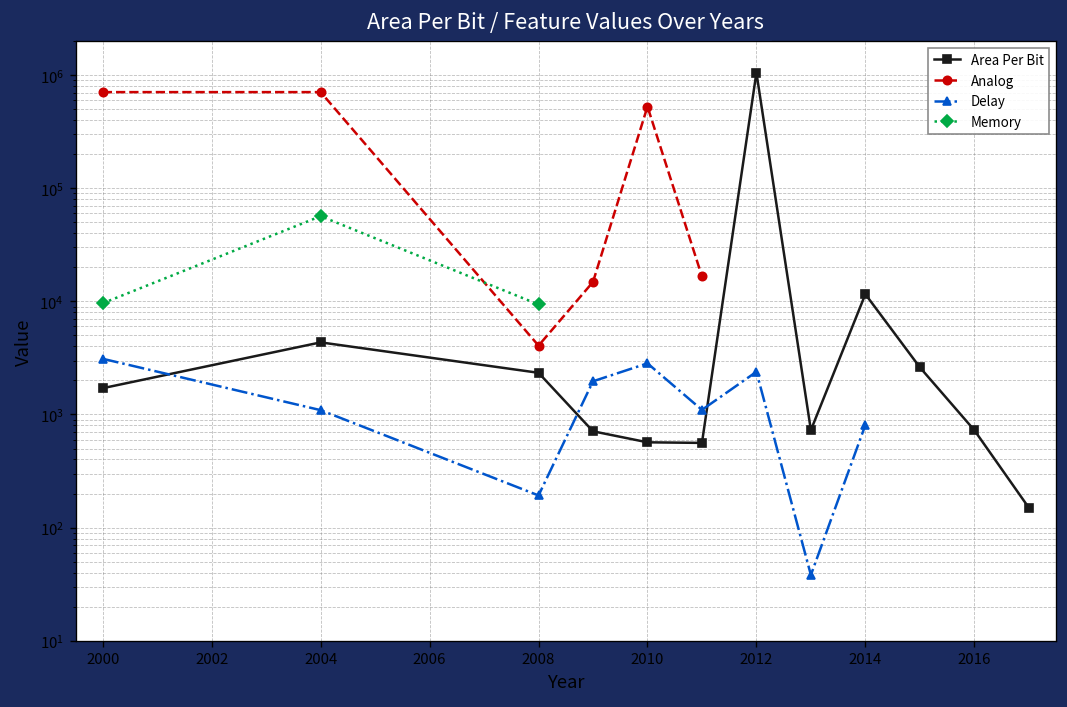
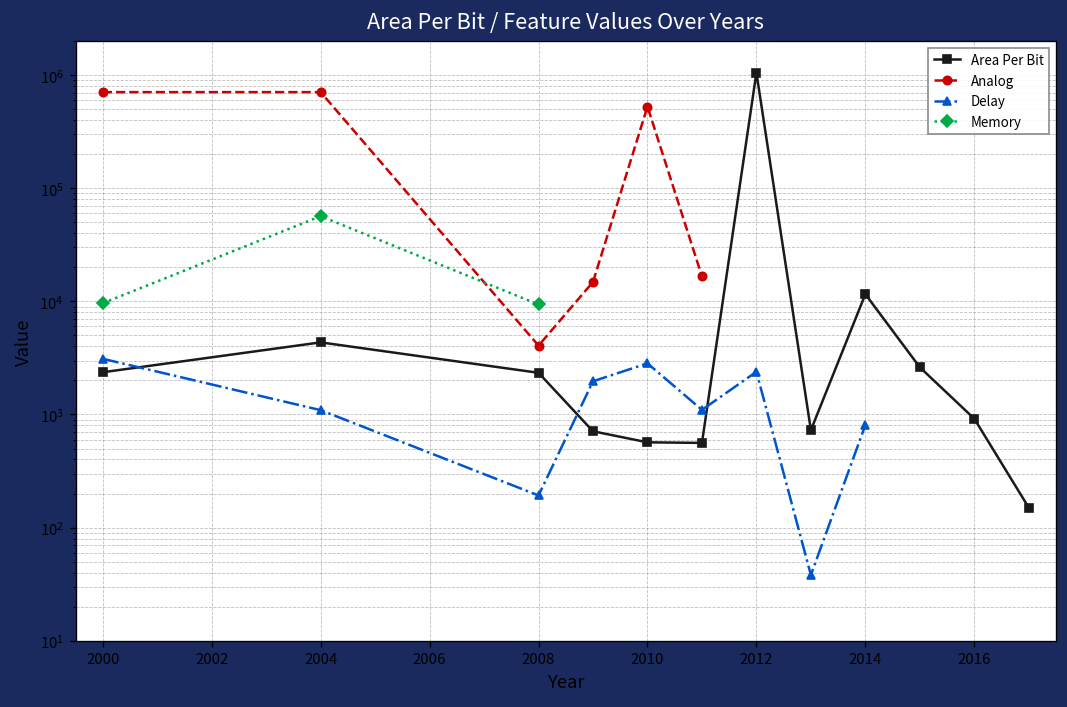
  {
    "Area Per Bit": {
-     "2000": 1700,
+     "2000": 2400,
      "2004": 4000,
      "2008": 2300,
      "2010": 600,
      "2012": 1100000,
      "2014": 12000,
-     "2016": 700
+     "2016": 900
    },
    "Analog": {
      "2000": 700000,
      "2004": 700000,
      "2008": 4100,
      "2010": 500000
    },
    "Delay": {
      "2000": 3100,
      "2004": 1100,
      "2008": 190,
      "2010": 2800,
      "2012": 2400,
      "2014": 800
    },
    "Memory": {
      "2000": 10000,
      "2004": 60000,
      "2008": 9000
    }
  }
